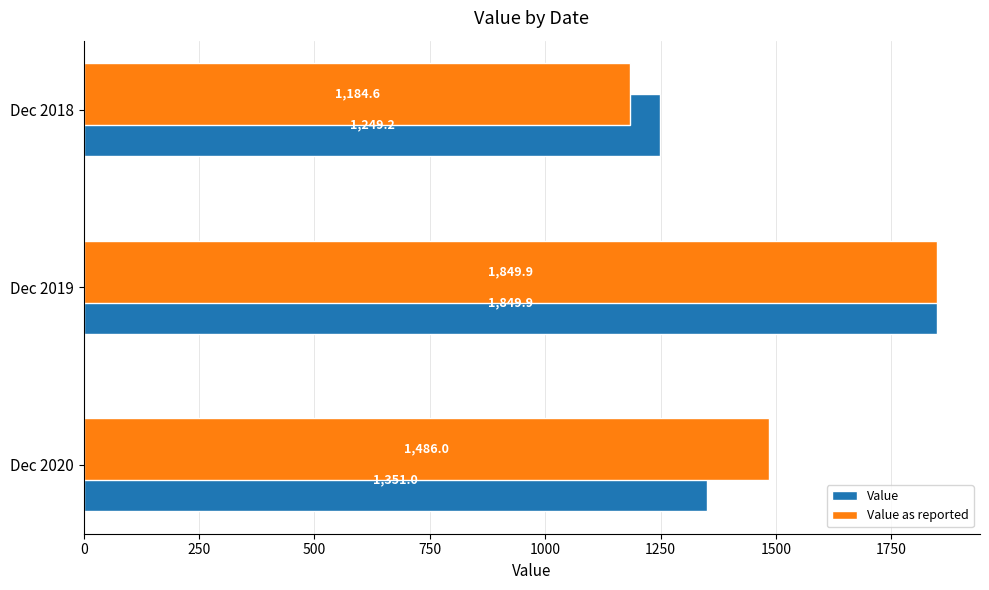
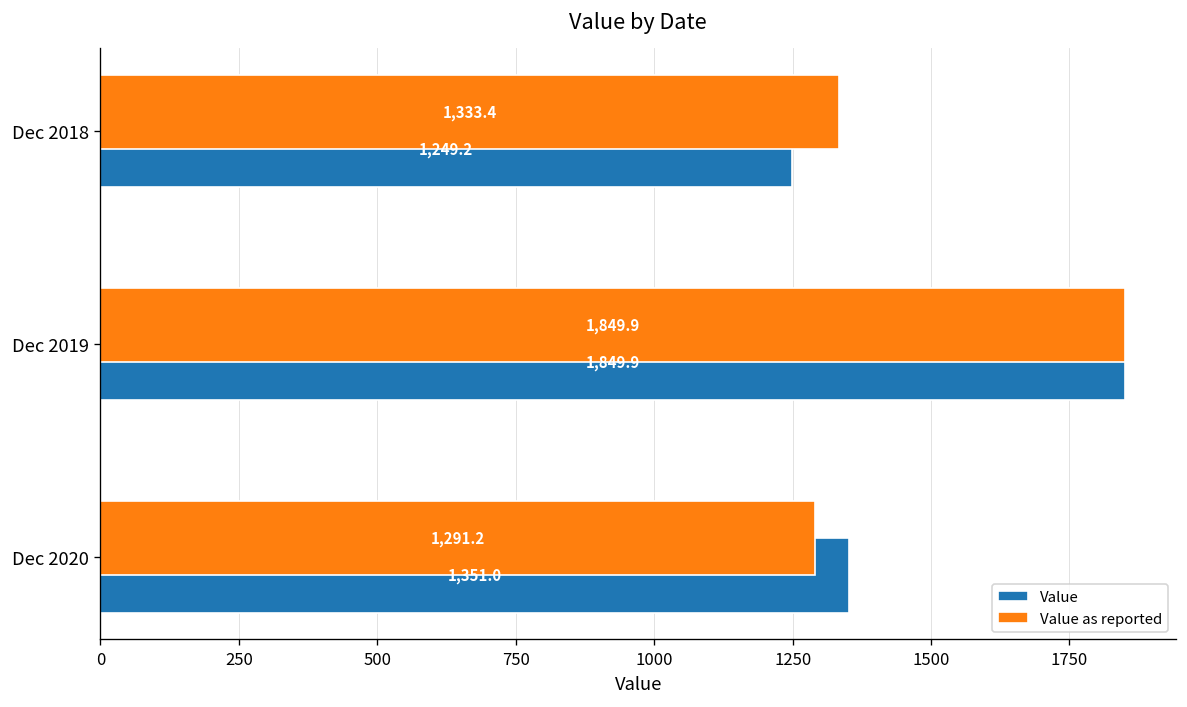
  {
    "Value": {
      "Dec 2018": "1,249.2",
      "Dec 2019": "1,849.9"
    },
    "Value as reported": {
-     "Dec 2018": "1,184.6",
+     "Dec 2018": "1,333.4",
      "Dec 2019": "1,849.9",
-     "Dec 2020": "1,486.0"
+     "Dec 2020": "1,291.2"
    }
  }
